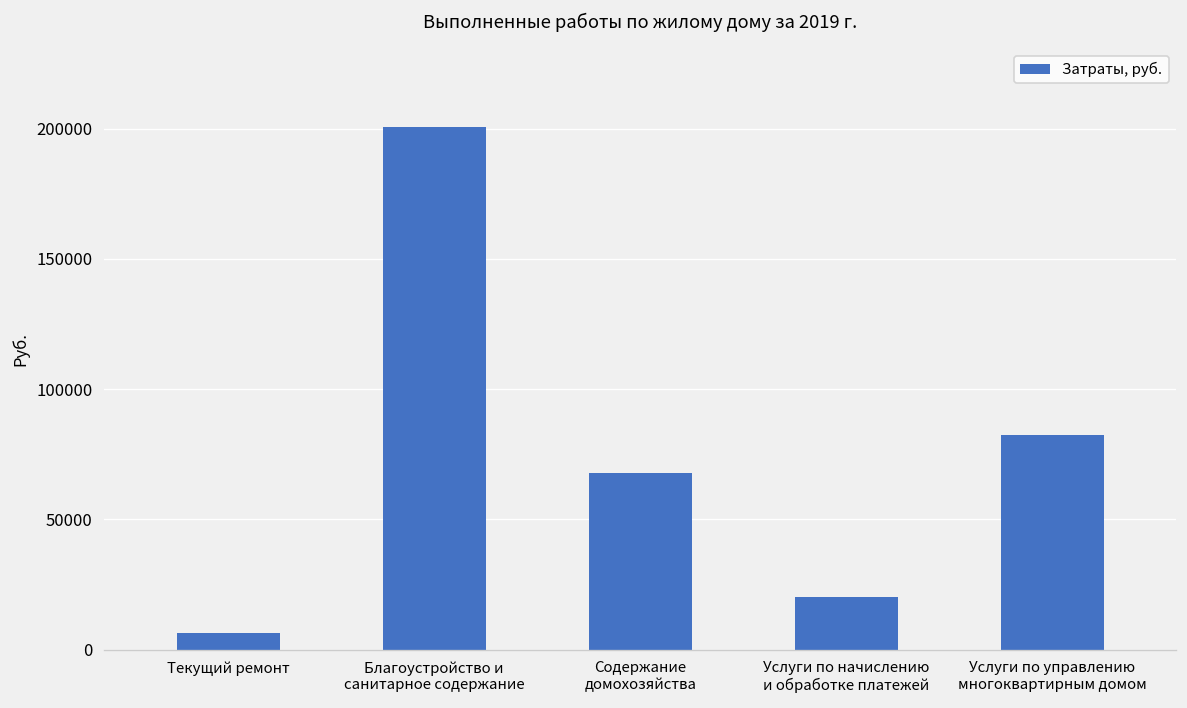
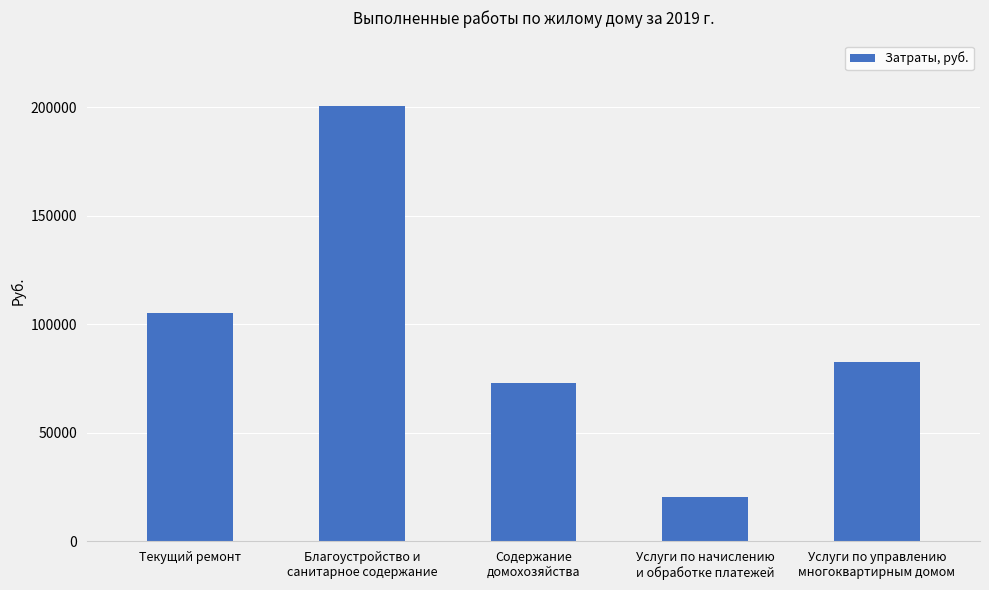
  {
-   "Текущий ремонт": 6000,
+   "Текущий ремонт": 105000,
    "Благоустройство и санитарное содержание": 201000,
-   "Содержание домохозяйства": 68000,
+   "Содержание домохозяйства": 73000,
    "Услуги по начислению и обработке платежей": 20000,
    "Услуги по управлению многоквартирным домом": 83000
  }
